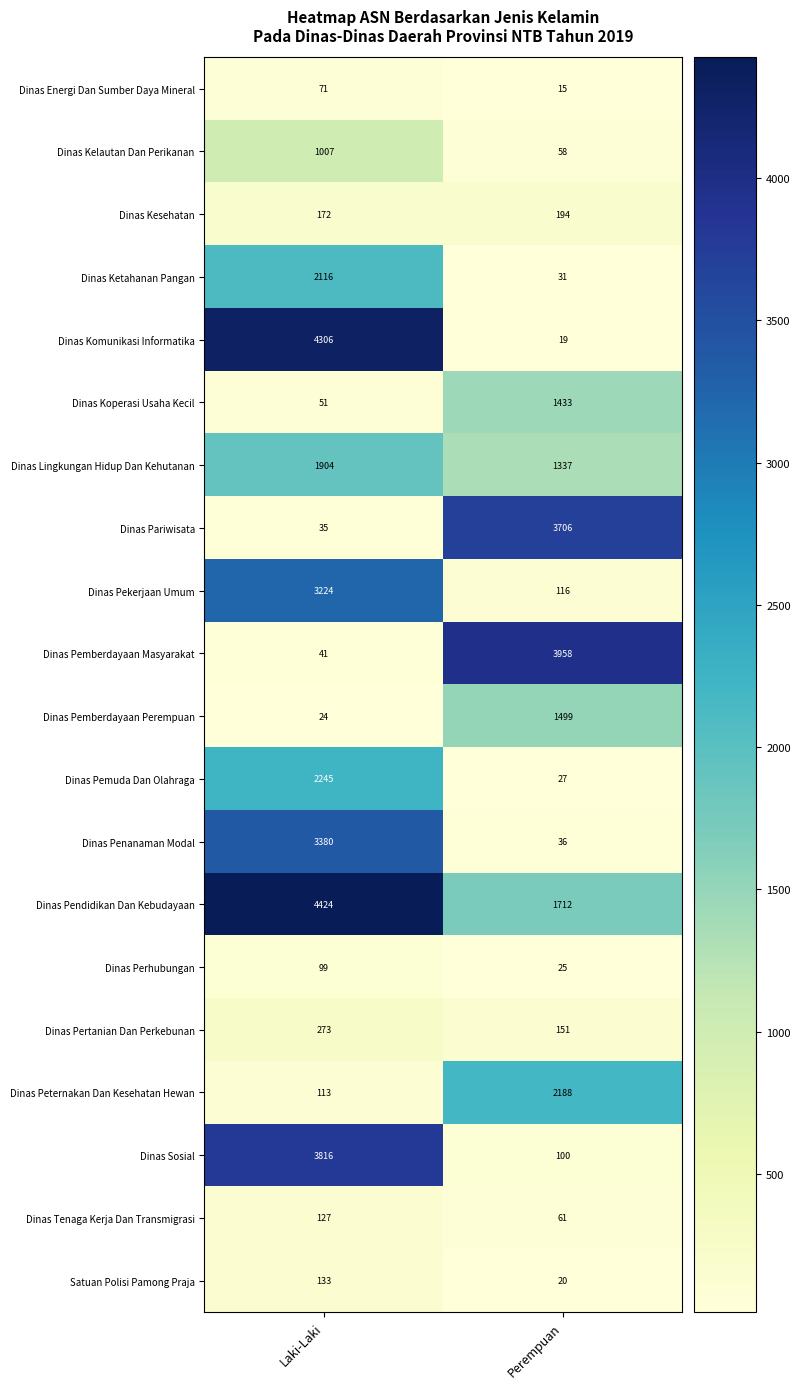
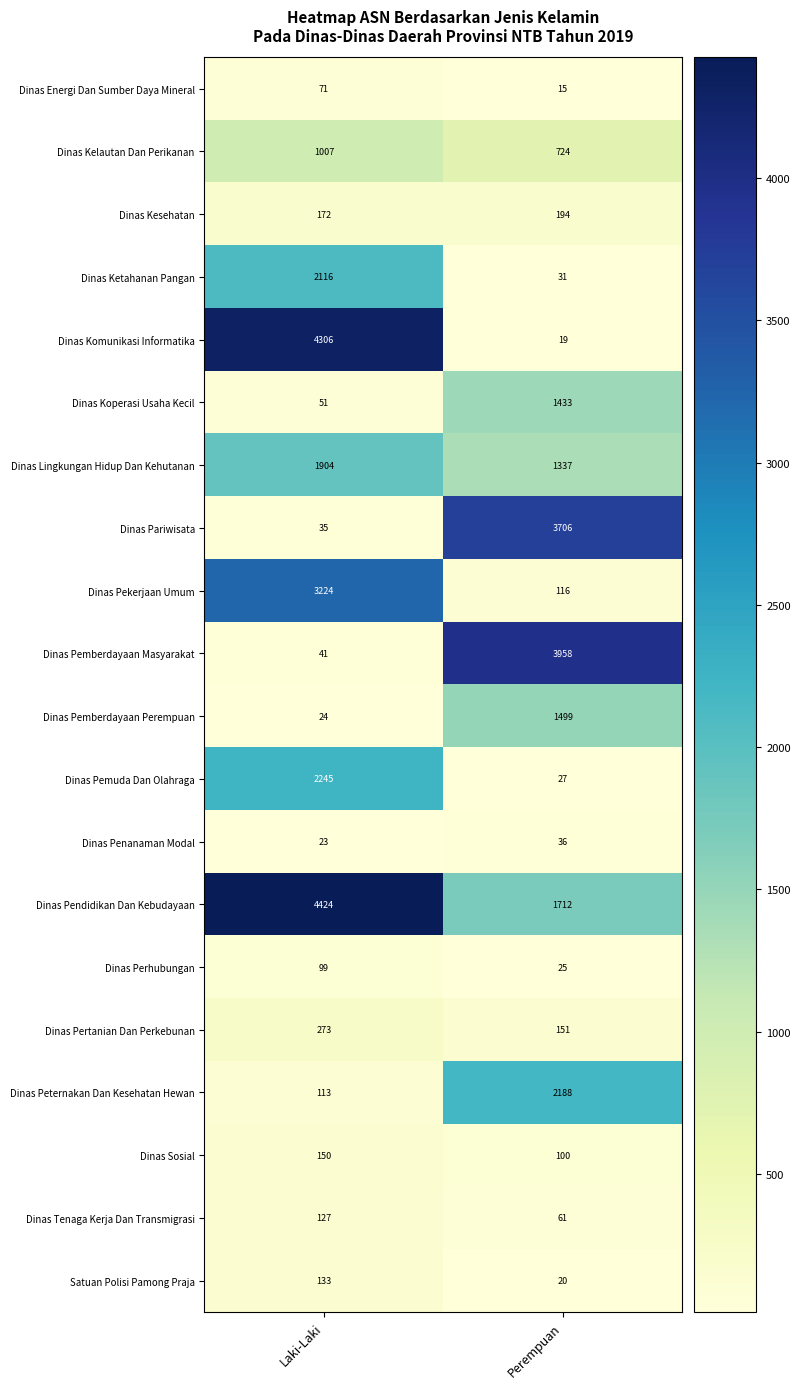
  {
    "Dinas Energi Dan Sumber Daya Mineral": {
      "Laki-Laki": 71,
      "Perempuan": 15
    },
    "Dinas Kelautan Dan Perikanan": {
      "Laki-Laki": 1007,
-     "Perempuan": 58
+     "Perempuan": 724
    },
    "Dinas Kesehatan": {
      "Laki-Laki": 172,
      "Perempuan": 194
    },
    "Dinas Ketahanan Pangan": {
      "Laki-Laki": 2116,
      "Perempuan": 31
    },
    "Dinas Komunikasi Informatika": {
      "Laki-Laki": 4306,
      "Perempuan": 19
    },
    "Dinas Koperasi Usaha Kecil": {
      "Laki-Laki": 51,
      "Perempuan": 1433
    },
    "Dinas Lingkungan Hidup Dan Kehutanan": {
      "Laki-Laki": 1904,
      "Perempuan": 1337
    },
    "Dinas Pariwisata": {
      "Laki-Laki": 35,
      "Perempuan": 3706
    },
    "Dinas Pekerjaan Umum": {
      "Laki-Laki": 3224,
      "Perempuan": 116
    },
    "Dinas Pemberdayaan Masyarakat": {
      "Laki-Laki": 41,
      "Perempuan": 3958
    },
    "Dinas Pemberdayaan Perempuan": {
      "Laki-Laki": 24,
      "Perempuan": 1499
    },
    "Dinas Pemuda Dan Olahraga": {
      "Laki-Laki": 2245,
      "Perempuan": 27
    },
    "Dinas Penanaman Modal": {
-     "Laki-Laki": 3380,
+     "Laki-Laki": 23,
      "Perempuan": 36
    },
    "Dinas Pendidikan Dan Kebudayaan": {
      "Laki-Laki": 4424,
      "Perempuan": 1712
    },
    "Dinas Perhubungan": {
      "Laki-Laki": 99,
      "Perempuan": 25
    },
    "Dinas Pertanian Dan Perkebunan": {
      "Laki-Laki": 273,
      "Perempuan": 151
    },
    "Dinas Peternakan Dan Kesehatan Hewan": {
      "Laki-Laki": 113,
      "Perempuan": 2188
    },
    "Dinas Sosial": {
-     "Laki-Laki": 3816,
+     "Laki-Laki": 150,
      "Perempuan": 100
    },
    "Dinas Tenaga Kerja Dan Transmigrasi": {
      "Laki-Laki": 127,
      "Perempuan": 61
    },
    "Satuan Polisi Pamong Praja": {
      "Laki-Laki": 133,
      "Perempuan": 20
    }
  }
